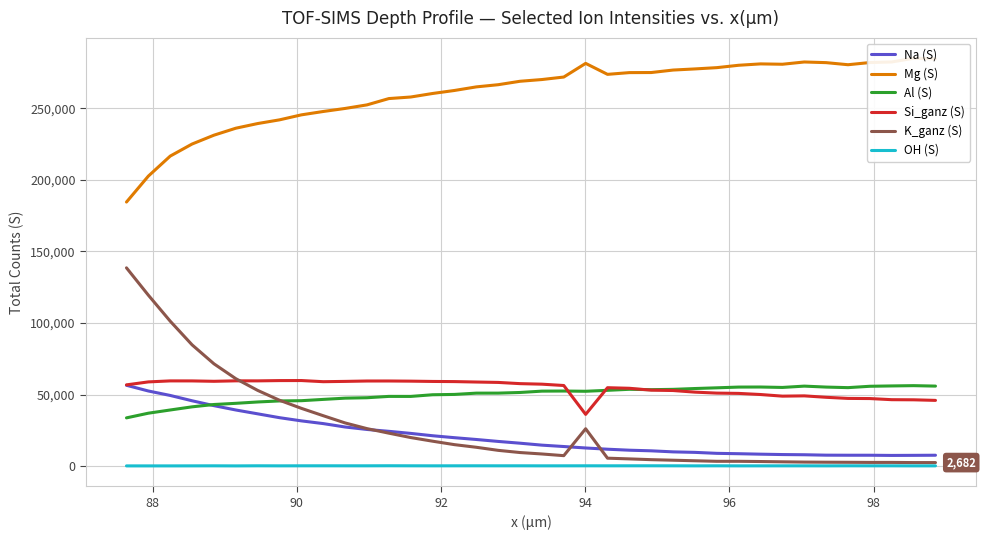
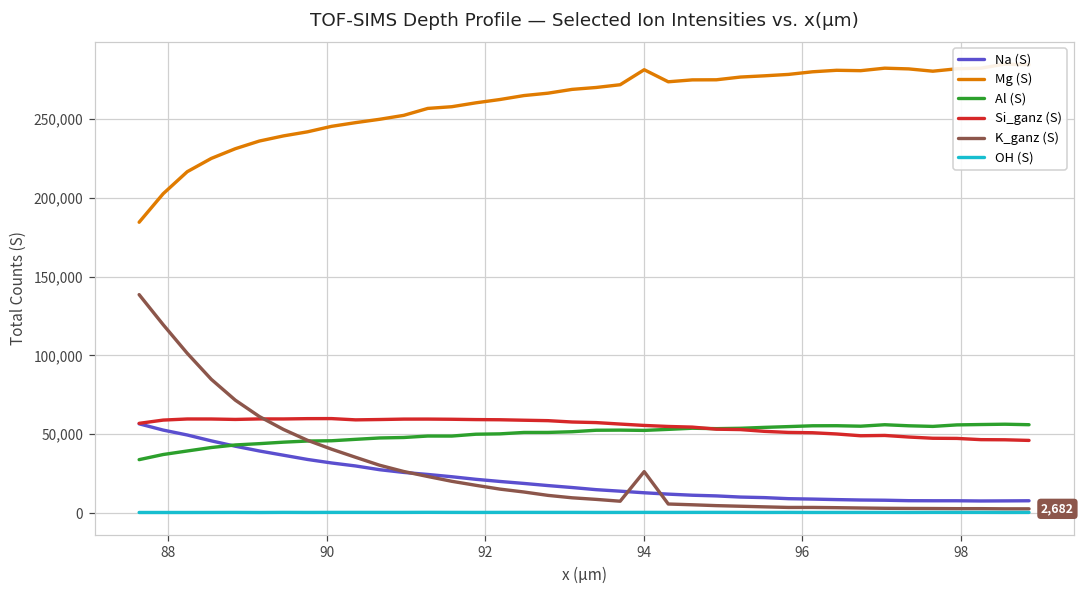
  {
    "Na (S)": {
      "94": "13,000"
    },
    "Mg (S)": {
      "94": "281,000"
    },
    "Al (S)": {
      "94": "52,000"
    },
    "Si_ganz (S)": {
-     "94": "36,000"
+     "94": "56,000"
    },
    "K_ganz (S)": {
      "94": "26,000"
    },
    "OH (S)": {
      "94": "0"
    }
  }
